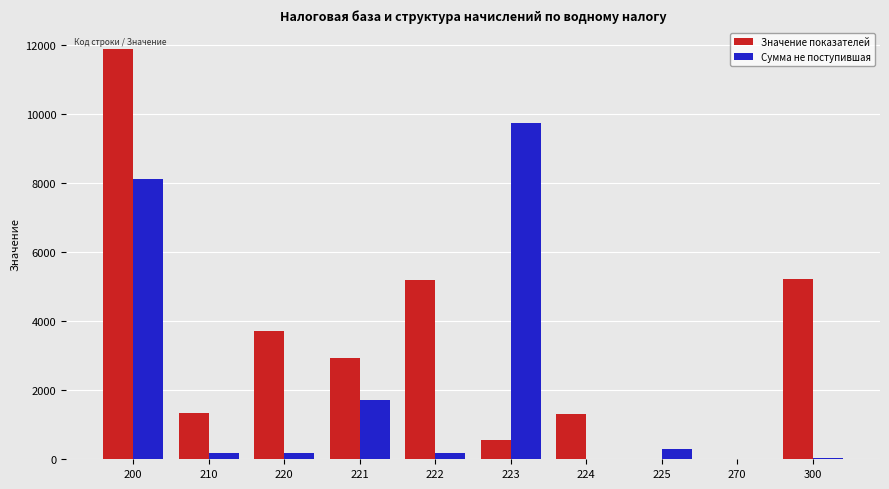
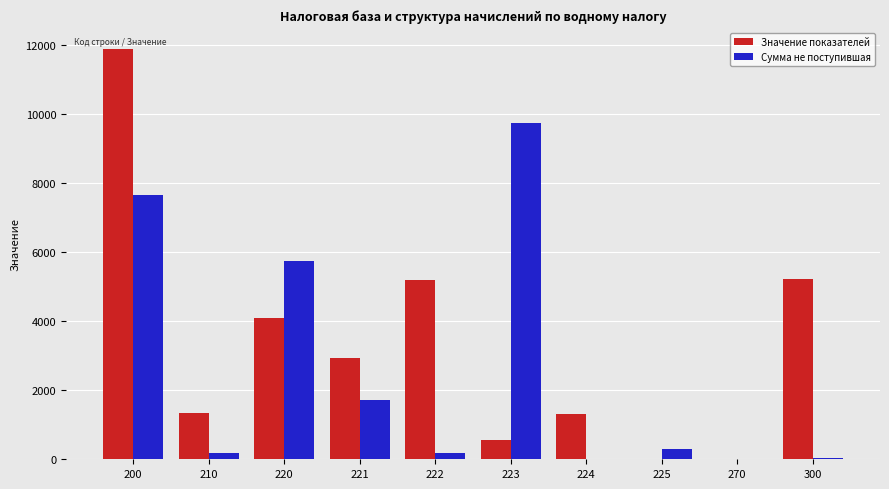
  {
    "Значение показателей": {
      "200": 11900,
      "210": 1300,
-     "220": 3700,
+     "220": 4100,
      "221": 2900,
      "222": 5200,
      "223": 600,
      "224": 1300,
      "225": 0,
      "270": 0,
      "300": 5200
    },
    "Сумма не поступившая": {
-     "200": 8100,
+     "200": 7600,
      "210": 200,
-     "220": 200,
+     "220": 5700,
      "221": 1700,
      "222": 200,
      "223": 9700,
      "225": 300,
      "270": 0
    }
  }
